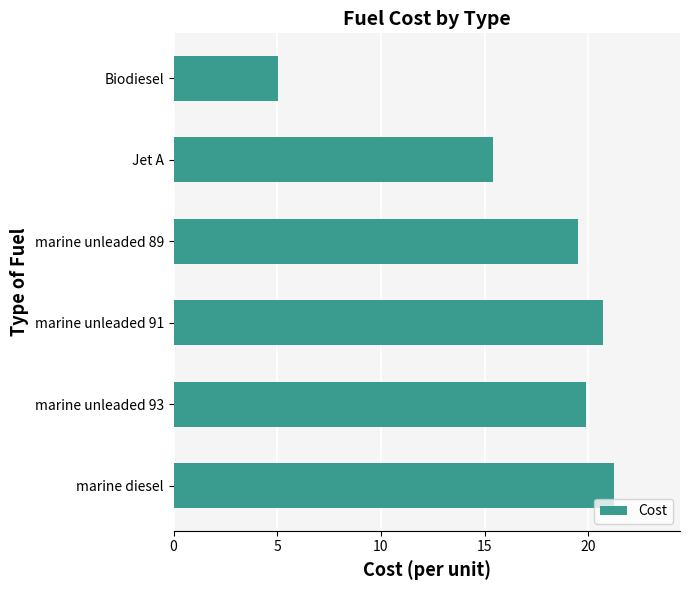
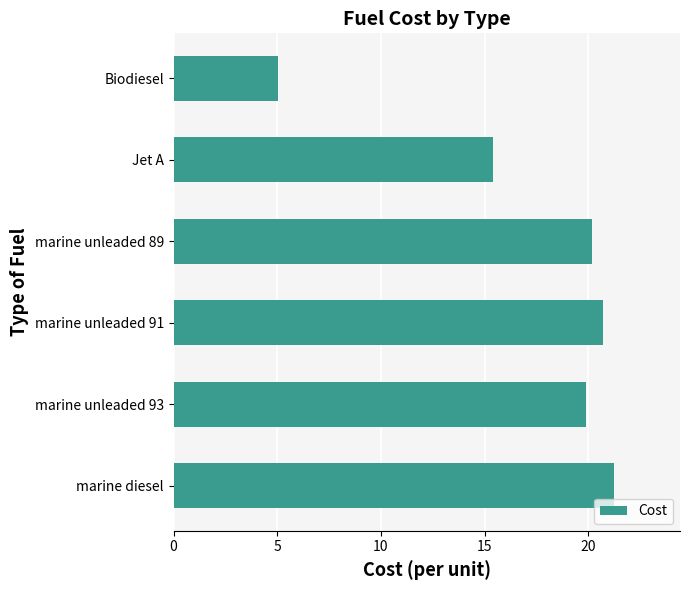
  {
    "Biodiesel": 5.0,
    "Jet A": 15.4,
-   "marine unleaded 89": 19.5,
+   "marine unleaded 89": 20.2,
    "marine unleaded 91": 20.7,
    "marine unleaded 93": 19.9,
    "marine diesel": 21.2
  }
